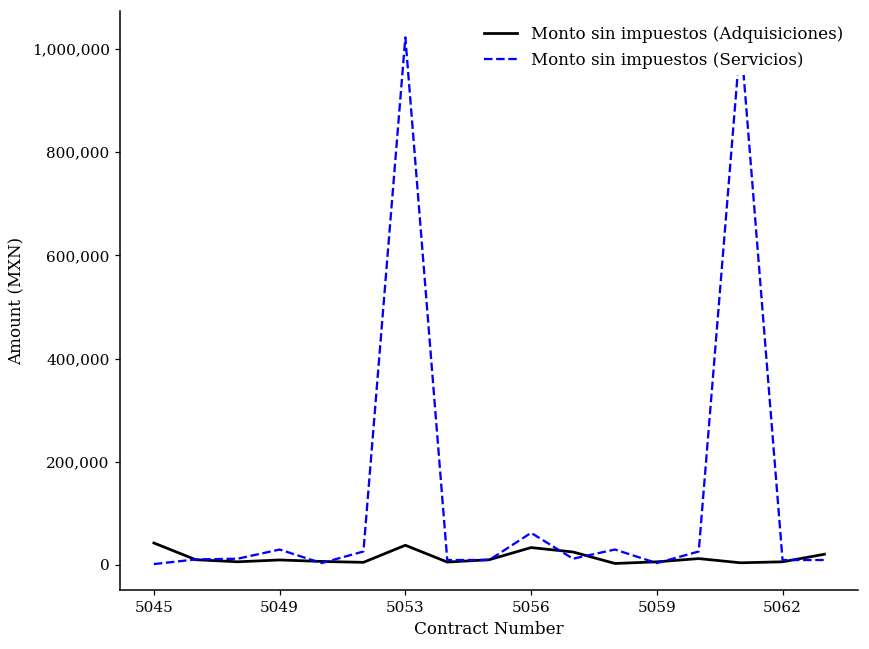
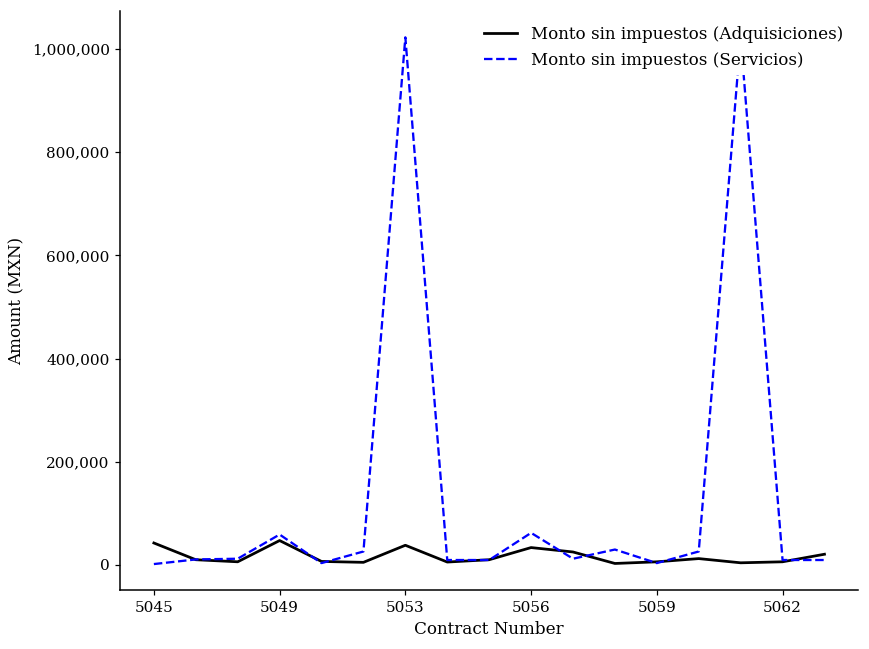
  {
    "Monto sin impuestos (Adquisiciones)": {
      "5045": "40,000",
-     "5049": "10,000",
+     "5049": "50,000",
      "5053": "40,000",
      "5056": "30,000"
    },
    "Monto sin impuestos (Servicios)": {
      "5045": "0",
-     "5049": "30,000",
+     "5049": "60,000",
      "5053": "1,020,000",
      "5056": "60,000"
    }
  }
